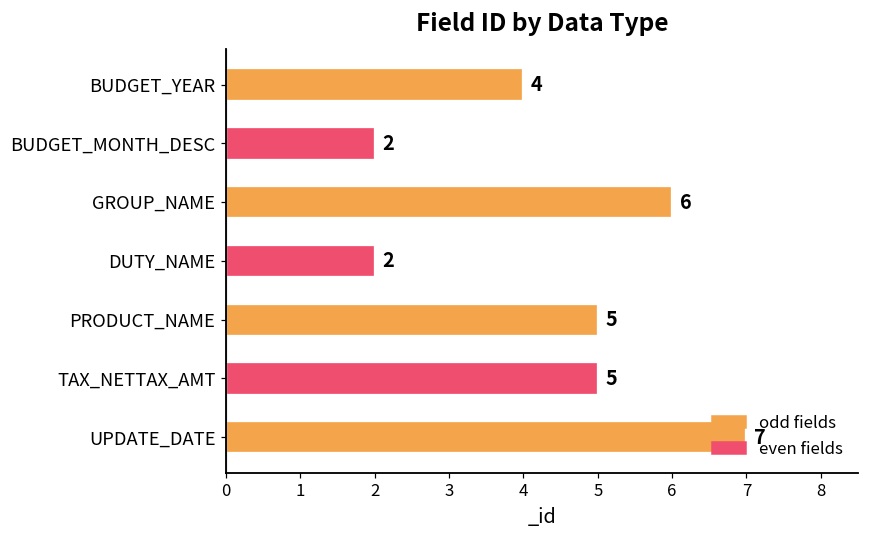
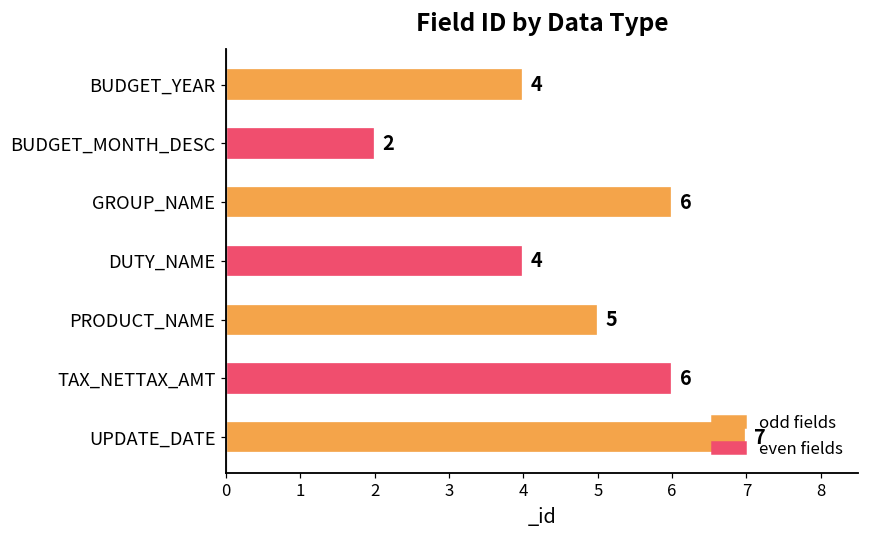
  {
    "BUDGET_YEAR": 4,
    "BUDGET_MONTH_DESC": 2,
    "GROUP_NAME": 6,
-   "DUTY_NAME": 2,
+   "DUTY_NAME": 4,
    "PRODUCT_NAME": 5,
-   "TAX_NETTAX_AMT": 5,
+   "TAX_NETTAX_AMT": 6,
    "UPDATE_DATE": 7
  }
